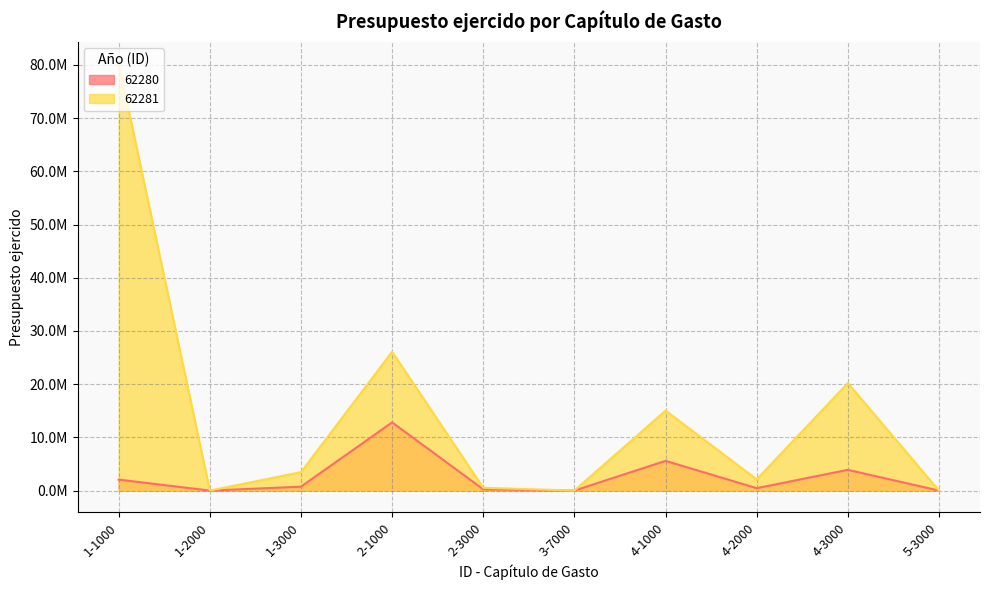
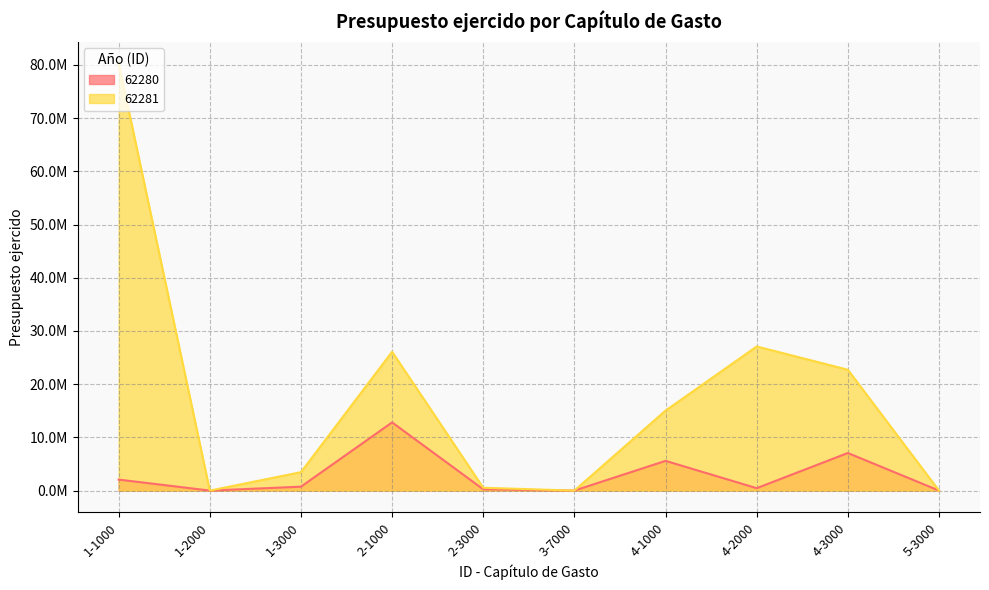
  {
    "62280": {
      "1-1000": 2000000,
      "1-3000": 1000000,
      "2-1000": 13000000,
      "4-1000": 6000000,
      "4-2000": 0,
-     "4-3000": 4000000
+     "4-3000": 7000000
    },
    "62281": {
      "1-3000": 3000000,
      "2-1000": 26000000,
      "4-1000": 15000000,
-     "4-2000": 2000000,
-     "4-3000": 20000000
+     "4-2000": 27000000,
+     "4-3000": 23000000
    }
  }
